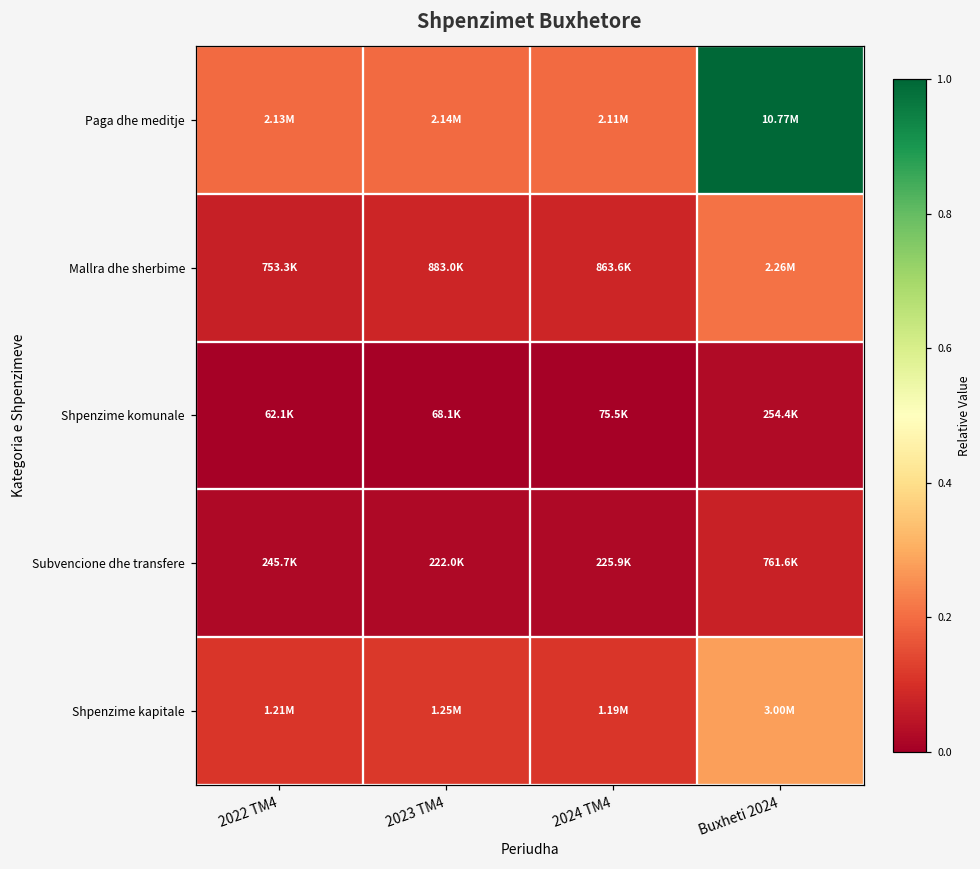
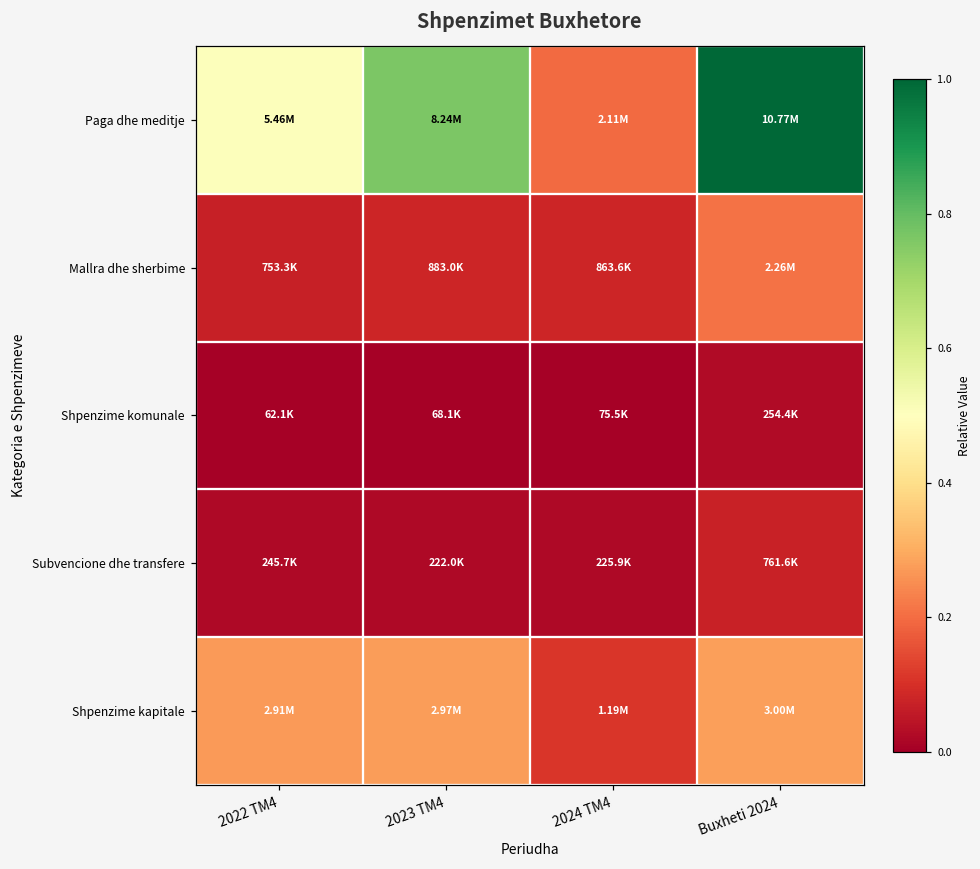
  {
    "Paga dhe meditje": {
-     "2022 TM4": "2.13M",
-     "2023 TM4": "2.14M",
+     "2022 TM4": "5.46M",
+     "2023 TM4": "8.24M",
      "2024 TM4": "2.11M",
      "Buxheti 2024": "10.77M"
    },
    "Mallra dhe sherbime": {
      "2022 TM4": "753.3K",
      "2023 TM4": "883.0K",
      "2024 TM4": "863.6K",
      "Buxheti 2024": "2.26M"
    },
    "Shpenzime komunale": {
      "2022 TM4": "62.1K",
      "2023 TM4": "68.1K",
      "2024 TM4": "75.5K",
      "Buxheti 2024": "254.4K"
    },
    "Subvencione dhe transfere": {
      "2022 TM4": "245.7K",
      "2023 TM4": "222.0K",
      "2024 TM4": "225.9K",
      "Buxheti 2024": "761.6K"
    },
    "Shpenzime kapitale": {
-     "2022 TM4": "1.21M",
-     "2023 TM4": "1.25M",
+     "2022 TM4": "2.91M",
+     "2023 TM4": "2.97M",
      "2024 TM4": "1.19M",
      "Buxheti 2024": "3.00M"
    }
  }
